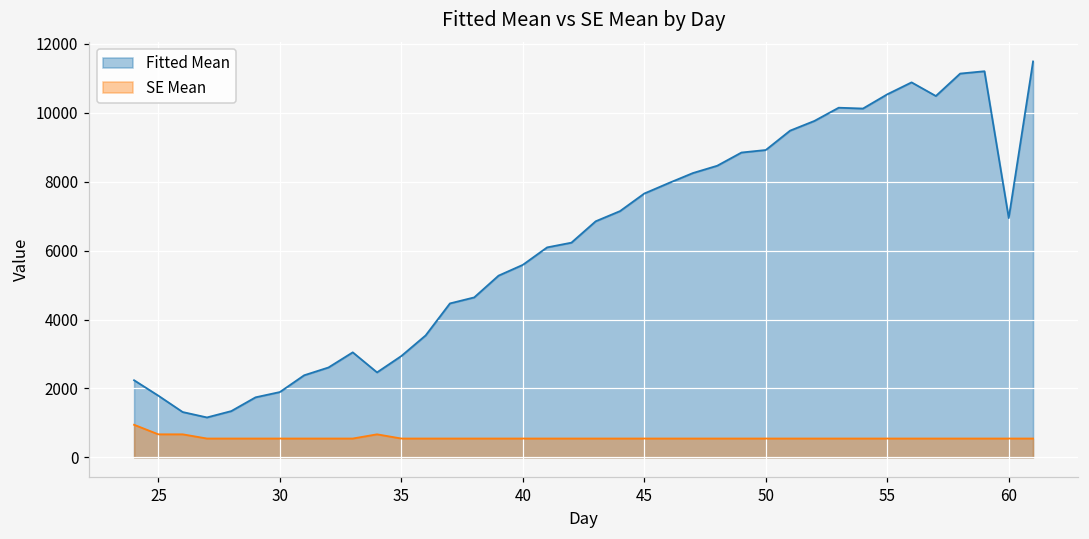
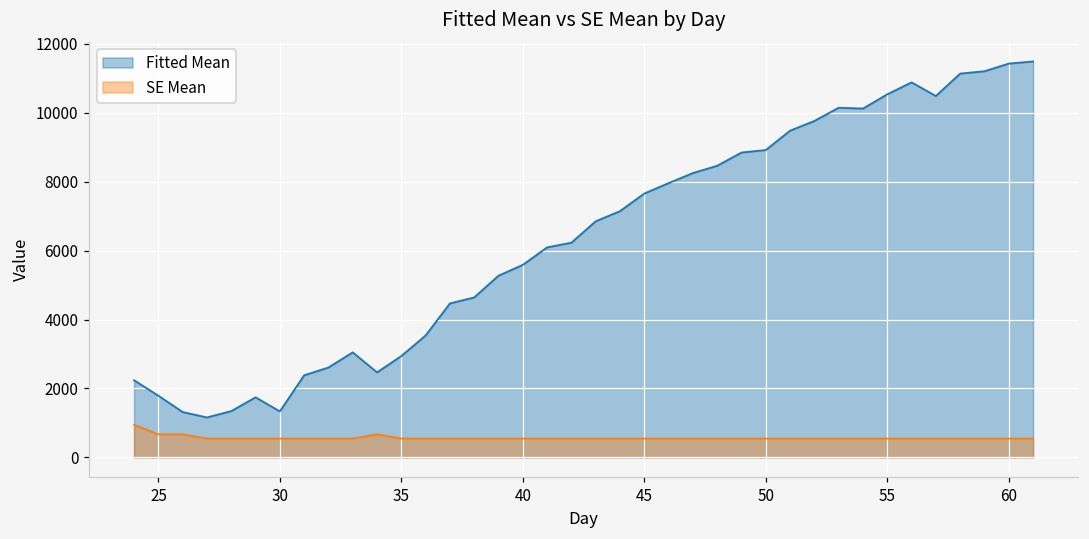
  {
    "Fitted Mean": {
      "25": 1800,
-     "30": 1900,
+     "30": 1300,
      "35": 2900,
      "40": 5600,
      "45": 7700,
      "50": 8900,
      "55": 10500,
-     "60": 6900
+     "60": 11400
    },
    "SE Mean": {
      "25": 700,
      "30": 500,
      "35": 500,
      "40": 500,
      "45": 500,
      "50": 500,
      "55": 500,
      "60": 500
    }
  }
